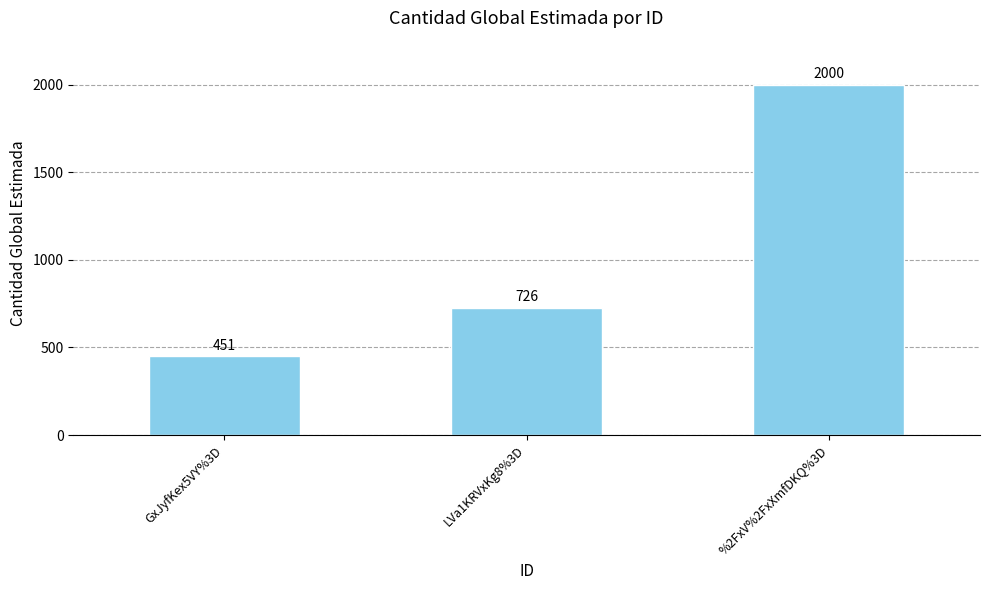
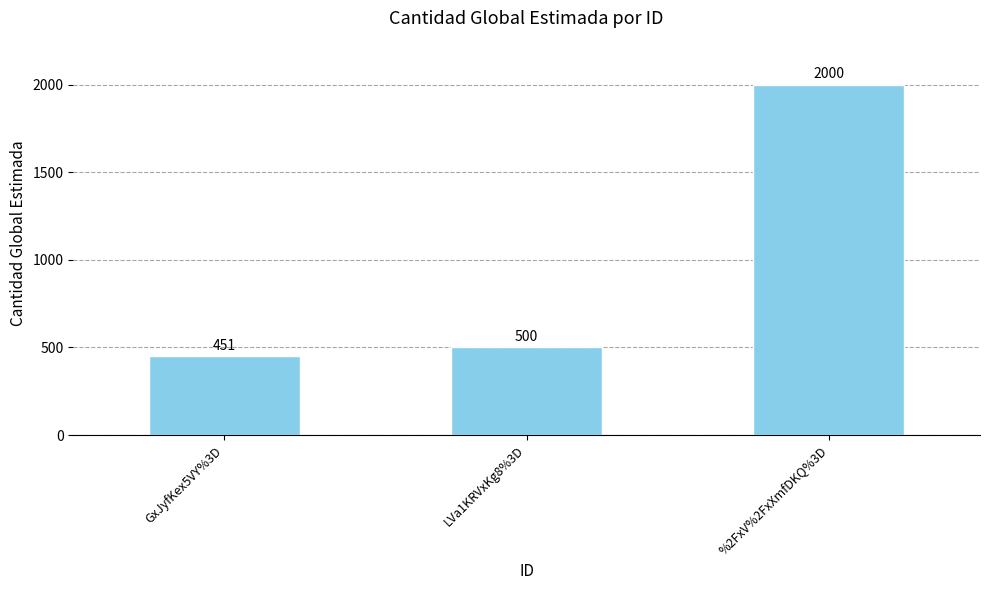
  {
    "GxJyfKex5VY%3D": 451,
-   "LVa1KRVxKg8%3D": 726,
+   "LVa1KRVxKg8%3D": 500,
    "%2FxV%2FxXmfDKQ%3D": 2000
  }
